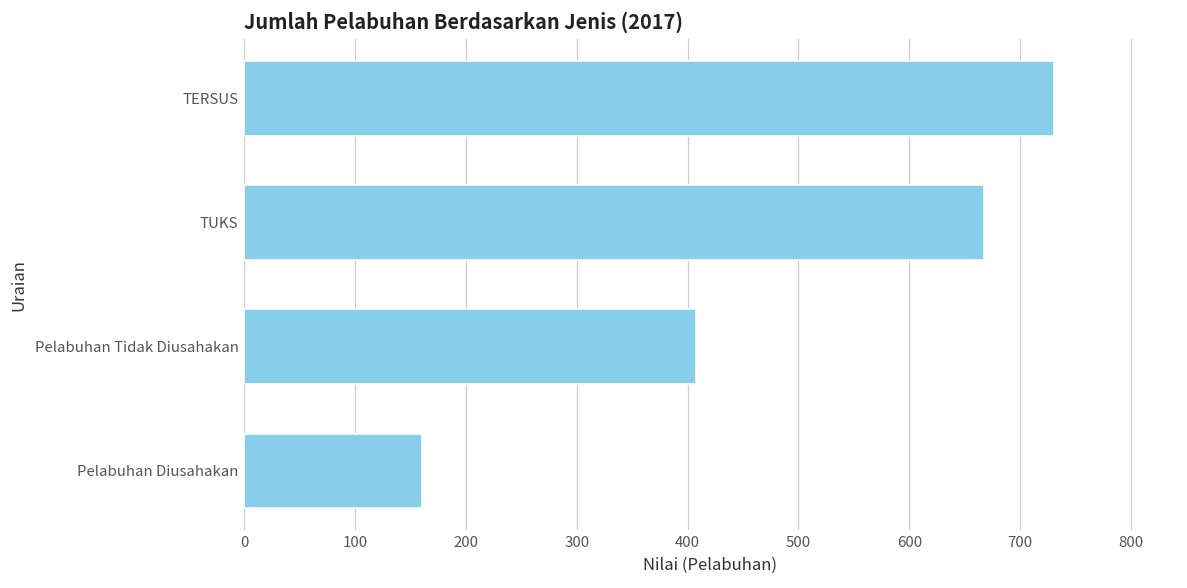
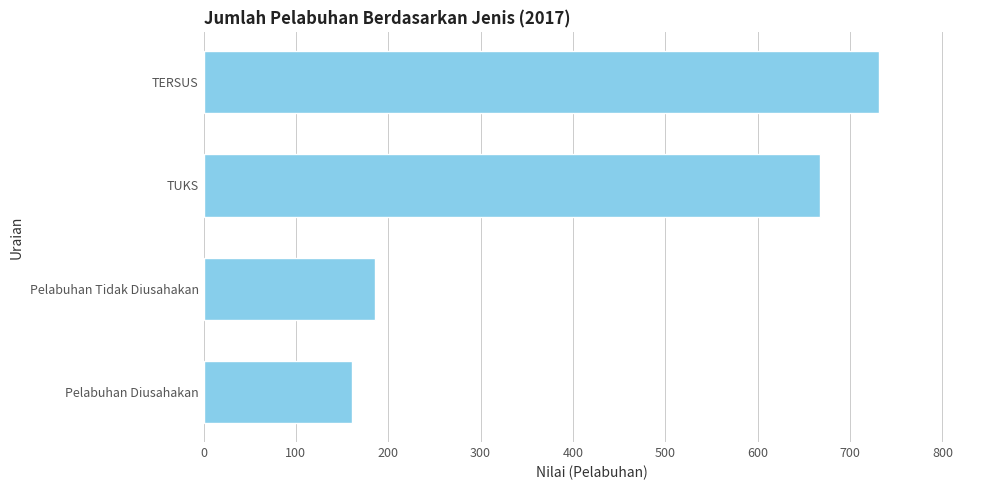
  {
    "TERSUS": 730,
    "TUKS": 670,
-   "Pelabuhan Tidak Diusahakan": 410,
+   "Pelabuhan Tidak Diusahakan": 190,
    "Pelabuhan Diusahakan": 160
  }
